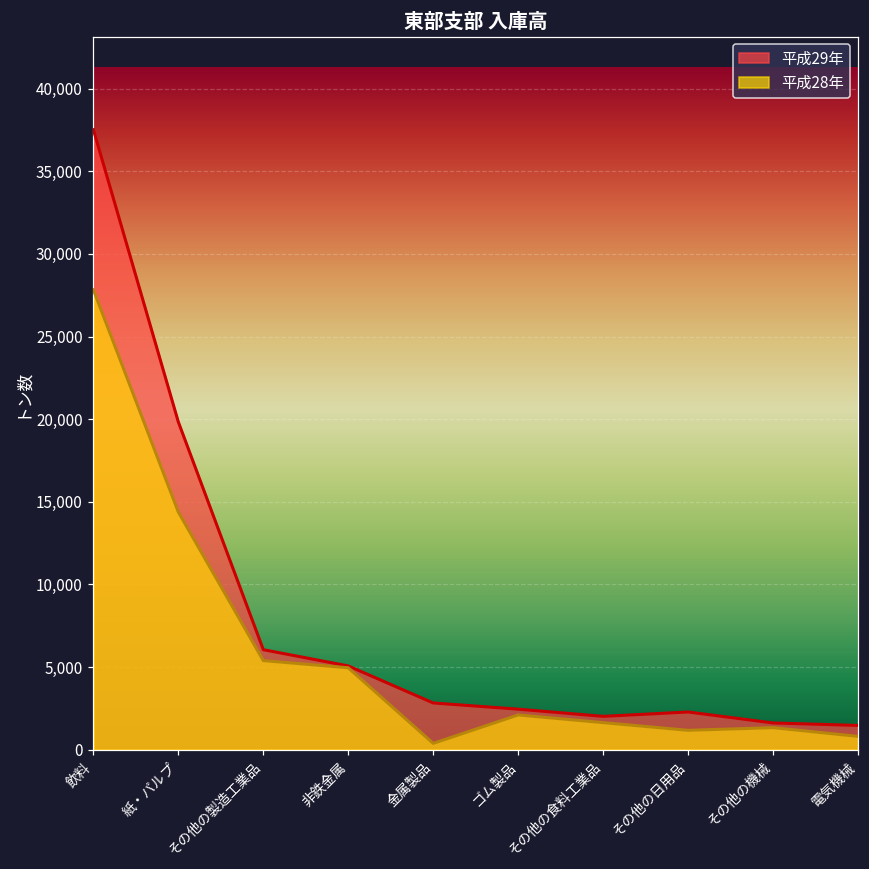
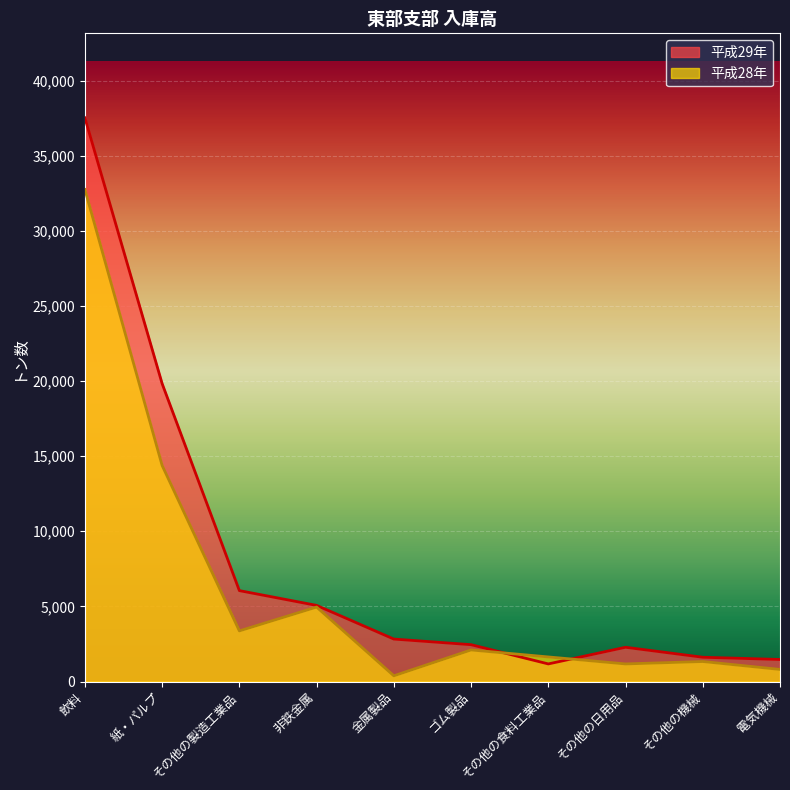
  {
    "平成29年": {
      "飲料": "37,500",
      "紙・パルプ": "19,800",
      "その他の製造工業品": "6,100",
      "金属製品": "2,800",
      "ゴム製品": "2,500",
-     "その他の食料工業品": "2,000",
+     "その他の食料工業品": "1,200",
      "その他の日用品": "2,300",
      "その他の機械": "1,600",
      "電気機械": "1,500"
    },
    "平成28年": {
-     "飲料": "27,800",
+     "飲料": "32,700",
      "紙・パルプ": "14,400",
-     "その他の製造工業品": "5,400",
+     "その他の製造工業品": "3,400",
      "金属製品": "400",
      "ゴム製品": "2,100",
      "その他の食料工業品": "1,600",
      "その他の日用品": "1,200",
      "その他の機械": "1,300",
      "電気機械": "800"
    }
  }
